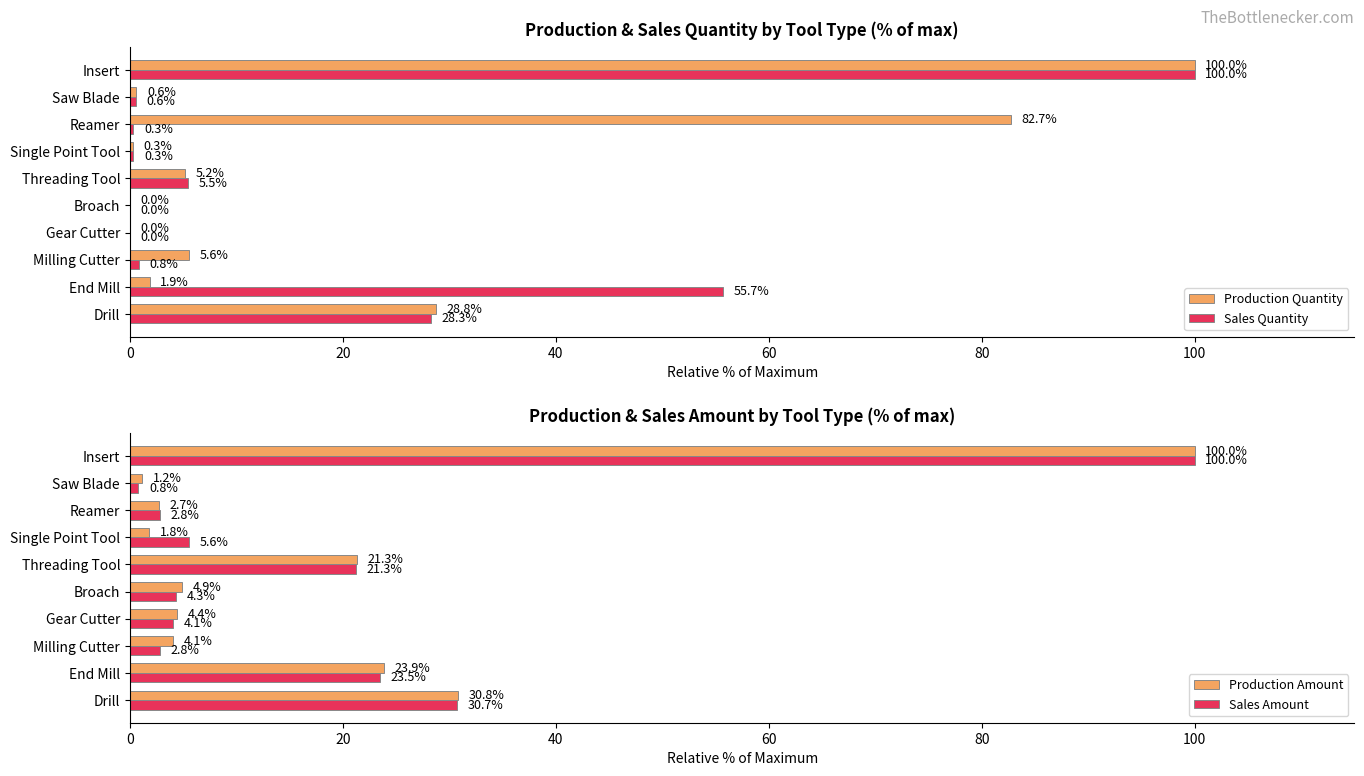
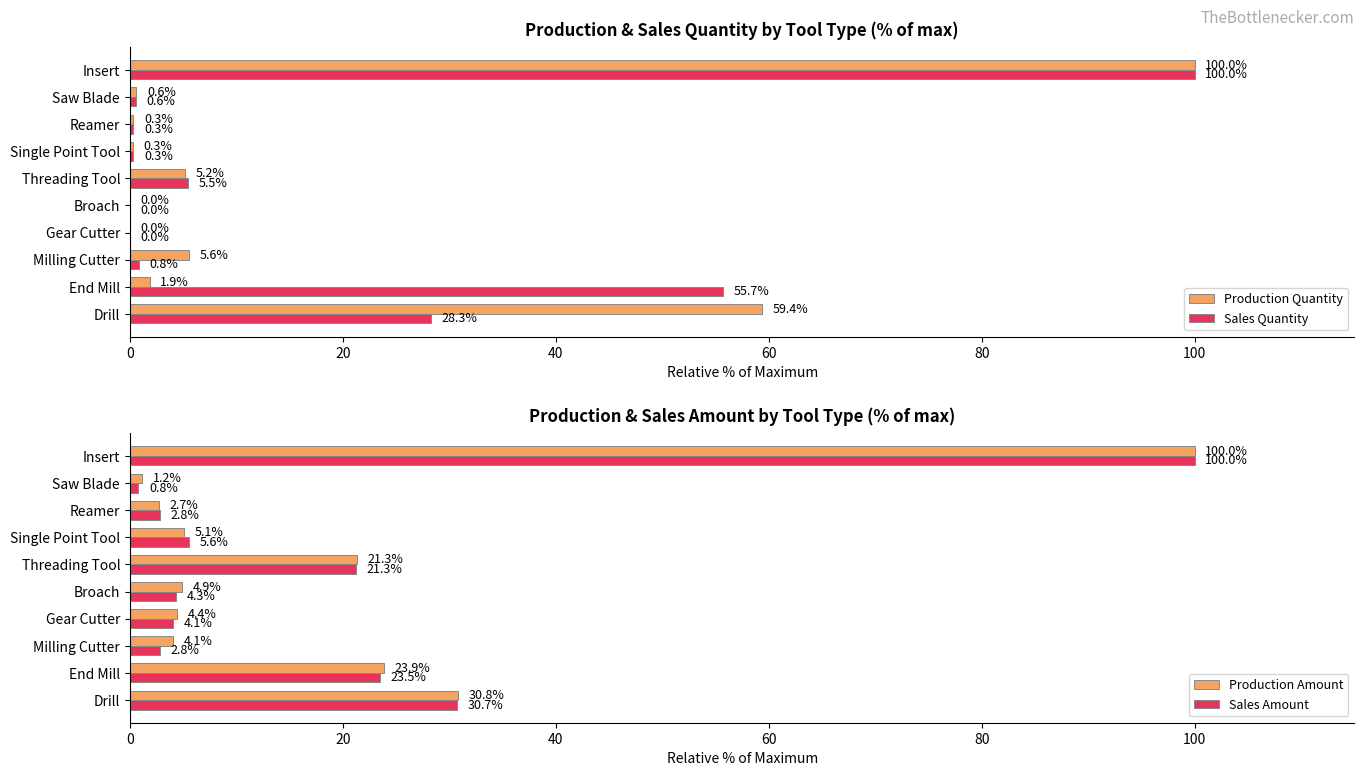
  {
    "Production & Sales Quantity by Tool Type (% of max)": {
      "Production Quantity": {
-       "Reamer": "82.7%",
+       "Reamer": "0.3%",
        "Milling Cutter": "5.6%",
        "End Mill": "1.9%",
-       "Drill": "28.8%"
+       "Drill": "59.4%"
      },
      "Sales Quantity": {
        "Reamer": "0.3%",
        "Milling Cutter": "0.8%",
        "End Mill": "55.7%"
      }
    },
    "Production & Sales Amount by Tool Type (% of max)": {
      "Production Amount": {
-       "Single Point Tool": "1.8%",
+       "Single Point Tool": "5.1%",
        "Milling Cutter": "4.1%"
      },
      "Sales Amount": {
        "Single Point Tool": "5.6%",
        "Milling Cutter": "2.8%"
      }
    }
  }
